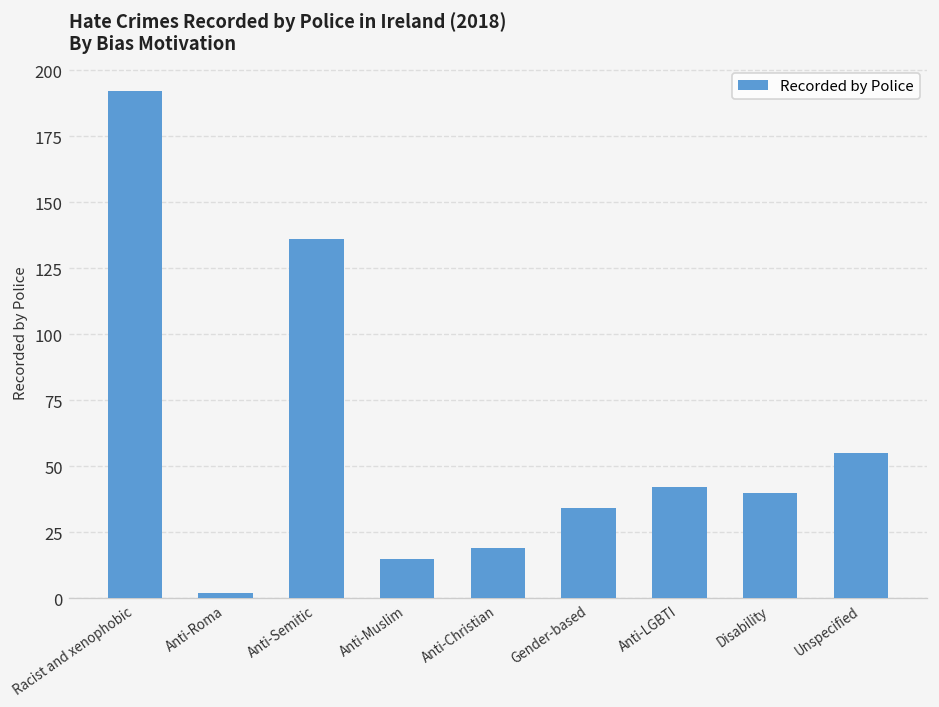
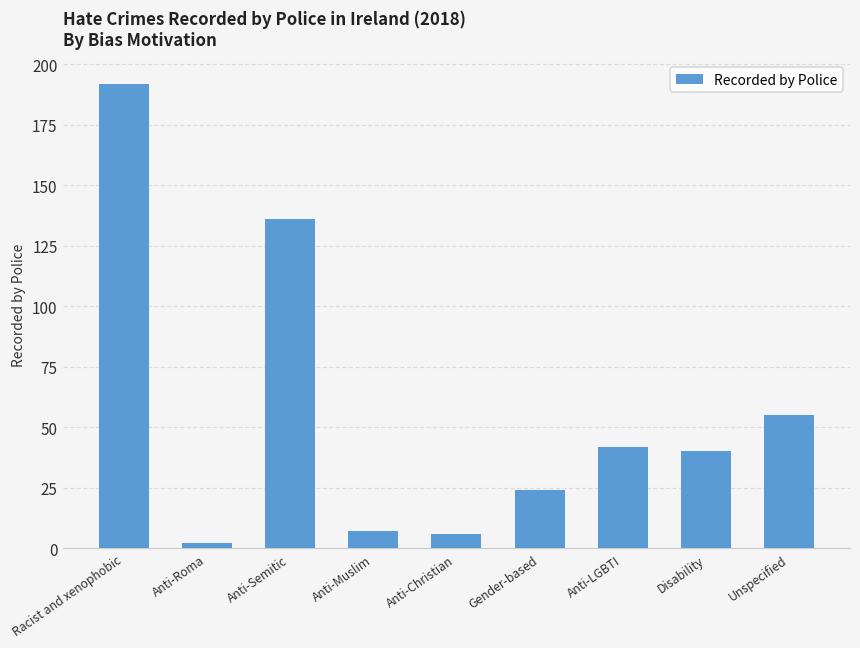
  {
    "Racist and xenophobic": 192,
    "Anti-Roma": 2,
    "Anti-Semitic": 136,
-   "Anti-Muslim": 15,
-   "Anti-Christian": 19,
-   "Gender-based": 34,
+   "Anti-Muslim": 7,
+   "Anti-Christian": 6,
+   "Gender-based": 24,
    "Anti-LGBTI": 42,
    "Disability": 40,
    "Unspecified": 55
  }
